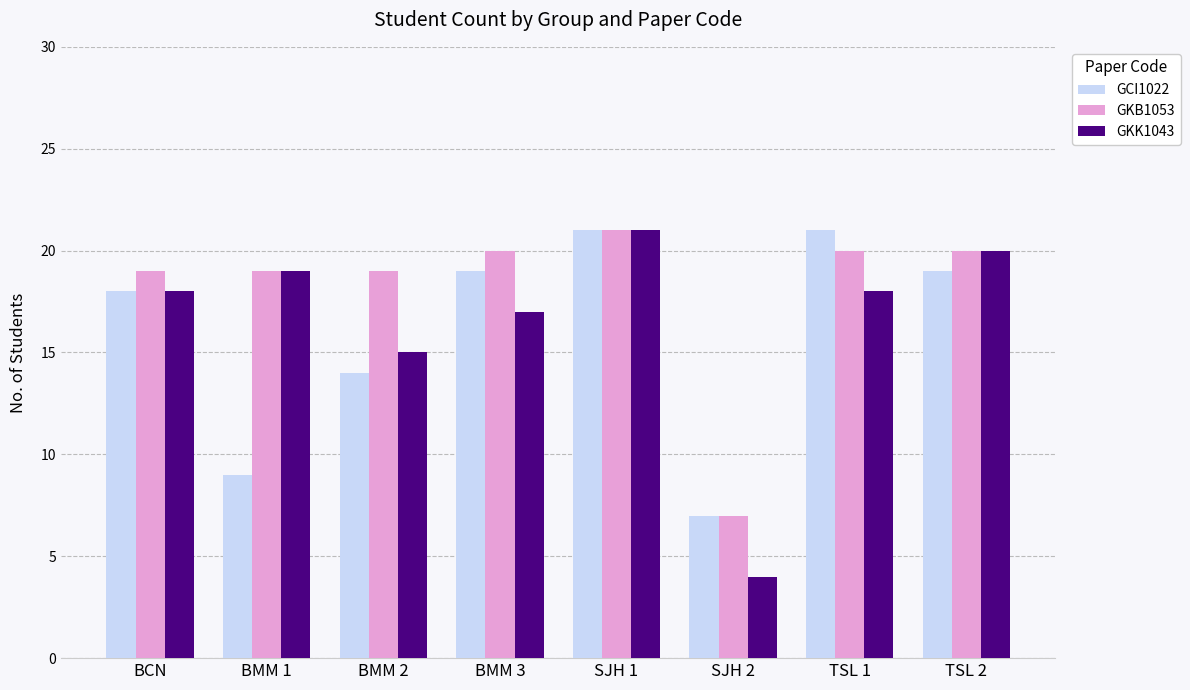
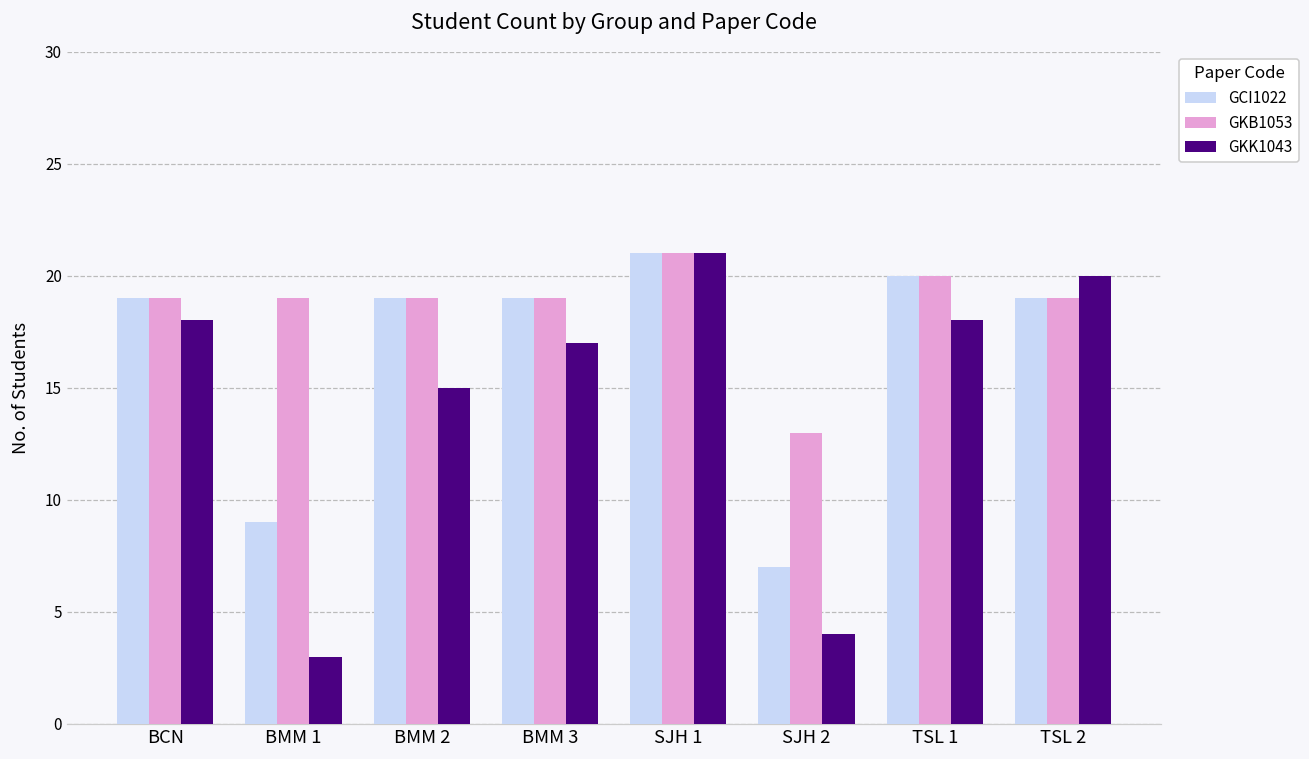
  {
    "GCI1022": {
-     "BCN": 18,
+     "BCN": 19,
      "BMM 1": 9,
-     "BMM 2": 14,
+     "BMM 2": 19,
      "BMM 3": 19,
      "SJH 1": 21,
      "SJH 2": 7,
-     "TSL 1": 21,
+     "TSL 1": 20,
      "TSL 2": 19
    },
    "GKB1053": {
      "BCN": 19,
      "BMM 1": 19,
      "BMM 2": 19,
-     "BMM 3": 20,
+     "BMM 3": 19,
      "SJH 1": 21,
-     "SJH 2": 7,
+     "SJH 2": 13,
      "TSL 1": 20,
-     "TSL 2": 20
+     "TSL 2": 19
    },
    "GKK1043": {
      "BCN": 18,
-     "BMM 1": 19,
+     "BMM 1": 3,
      "BMM 2": 15,
      "BMM 3": 17,
      "SJH 1": 21,
      "SJH 2": 4,
      "TSL 1": 18,
      "TSL 2": 20
    }
  }
